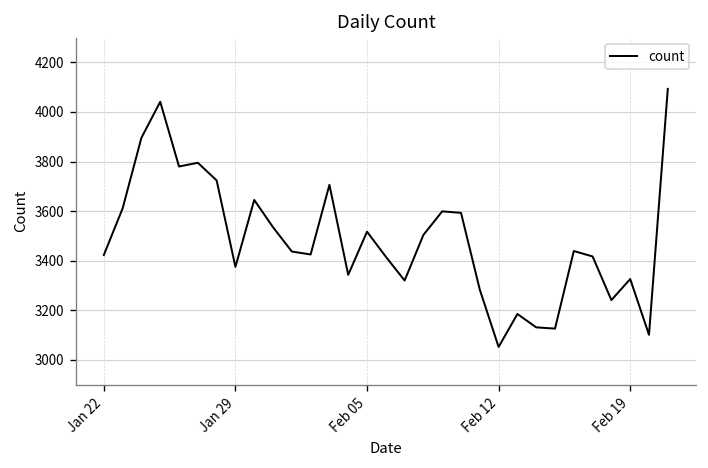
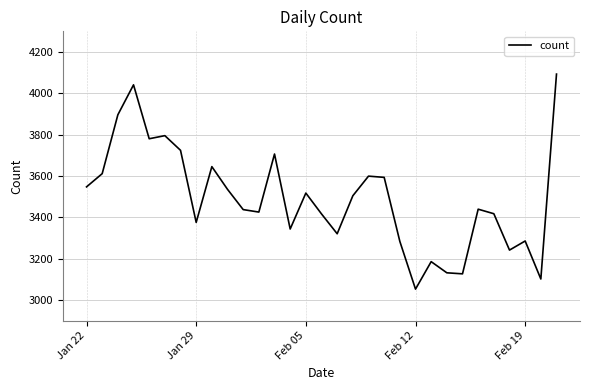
  {
-   "Jan 22": 3420,
+   "Jan 22": 3550,
    "Jan 29": 3380,
    "Feb 05": 3520,
    "Feb 12": 3050,
-   "Feb 19": 3330
+   "Feb 19": 3290
  }
